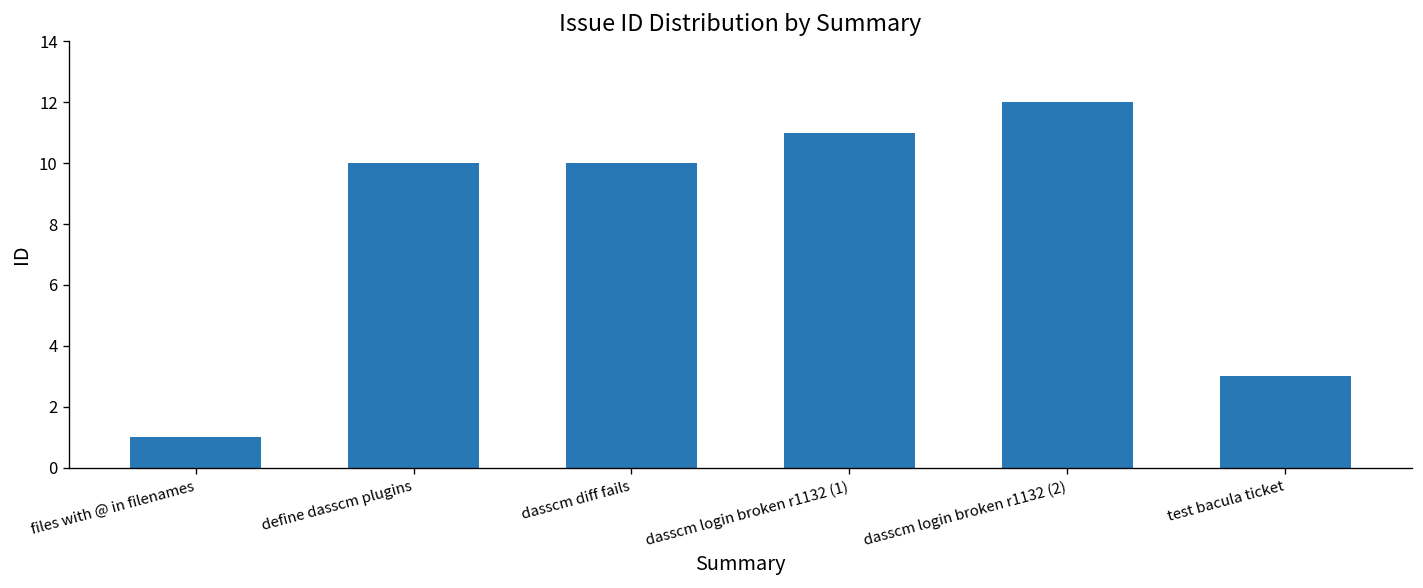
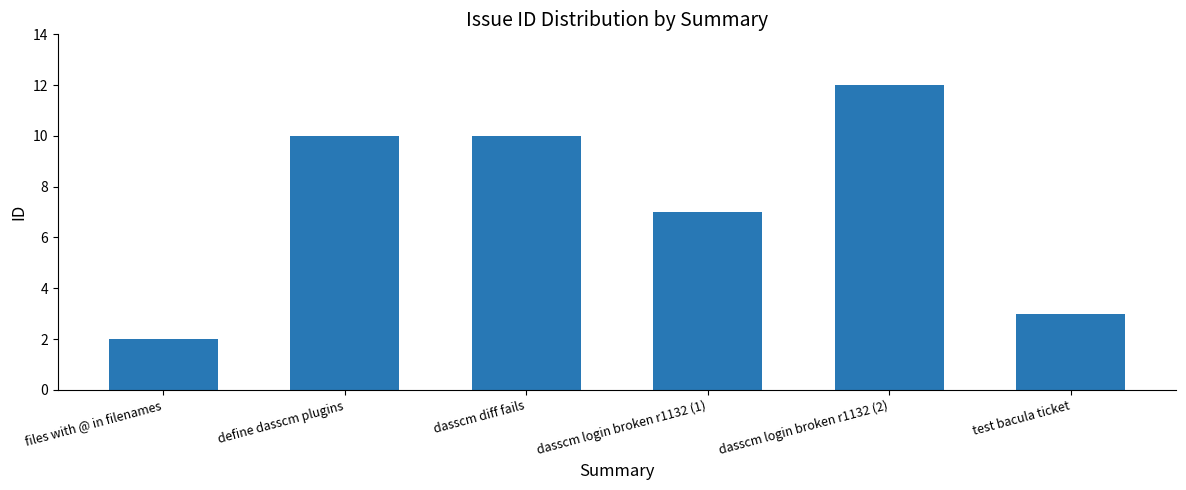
  {
-   "files with @ in filenames": 1,
+   "files with @ in filenames": 2,
    "define dasscm plugins": 10,
    "dasscm diff fails": 10,
-   "dasscm login broken r1132 (1)": 11,
+   "dasscm login broken r1132 (1)": 7,
    "dasscm login broken r1132 (2)": 12,
    "test bacula ticket": 3
  }
